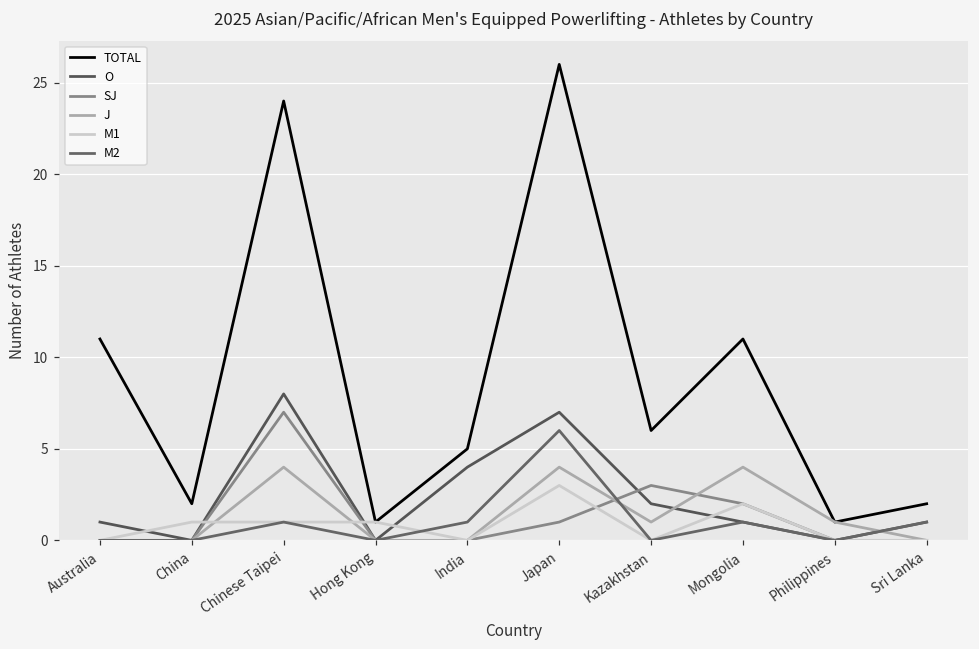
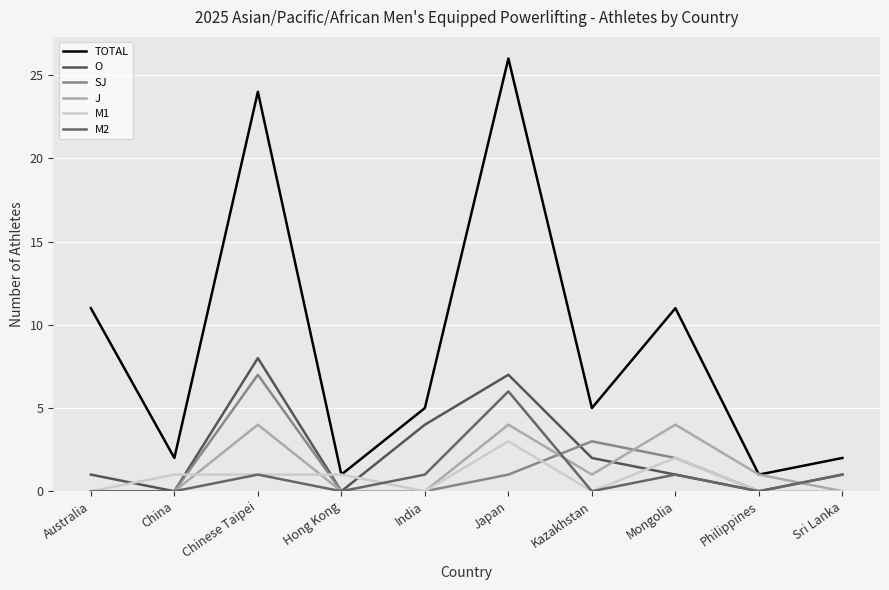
  {
    "TOTAL": {
      "Australia": 11,
      "China": 2,
      "Chinese Taipei": 24,
      "India": 5,
      "Japan": 26,
-     "Kazakhstan": 6,
+     "Kazakhstan": 5,
      "Mongolia": 11,
      "Sri Lanka": 2
    }
  }
